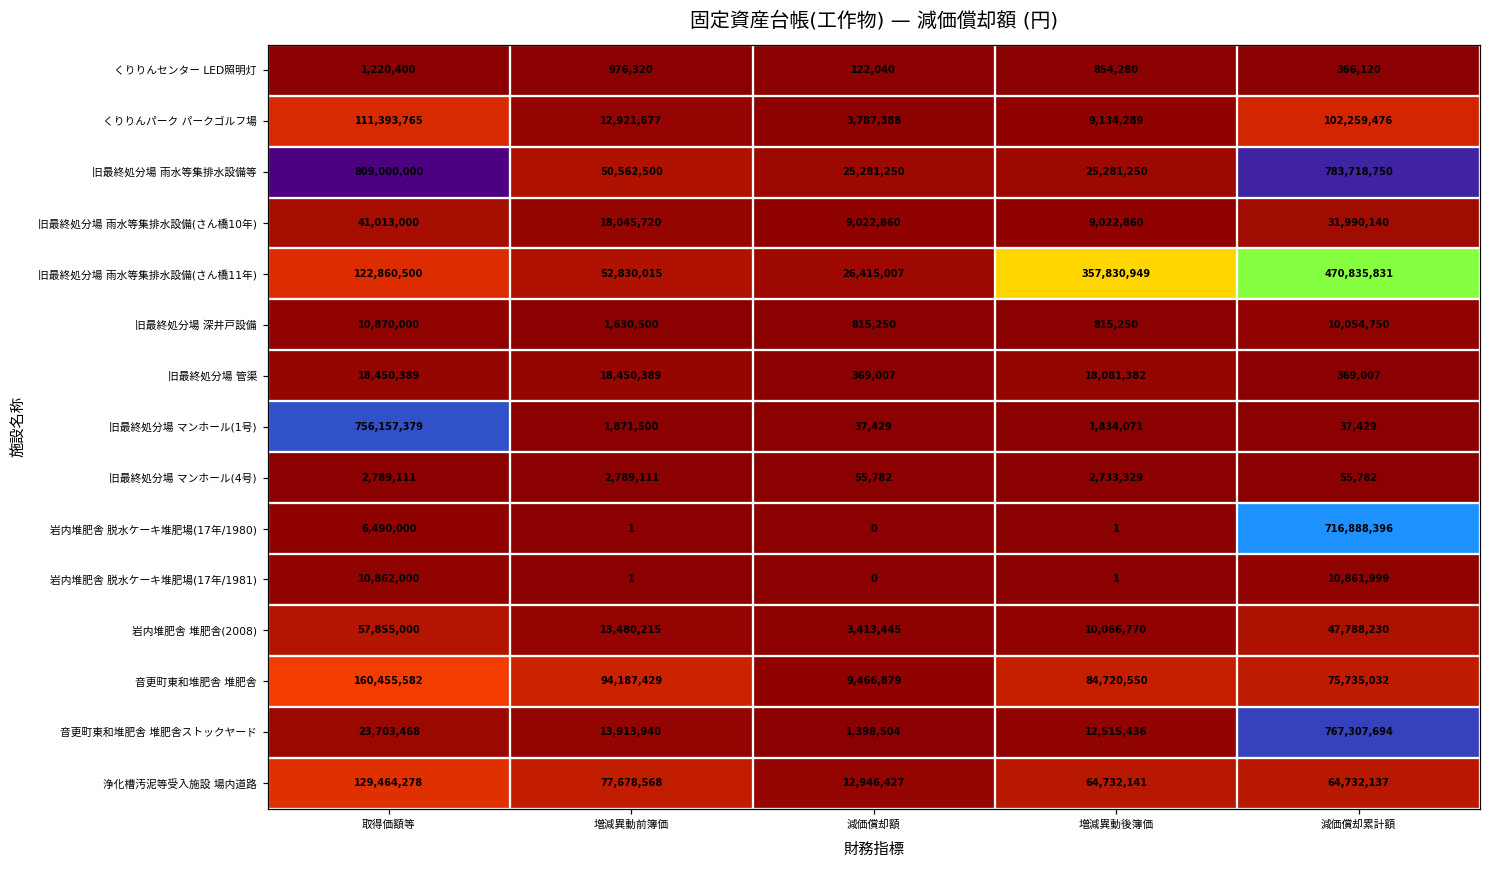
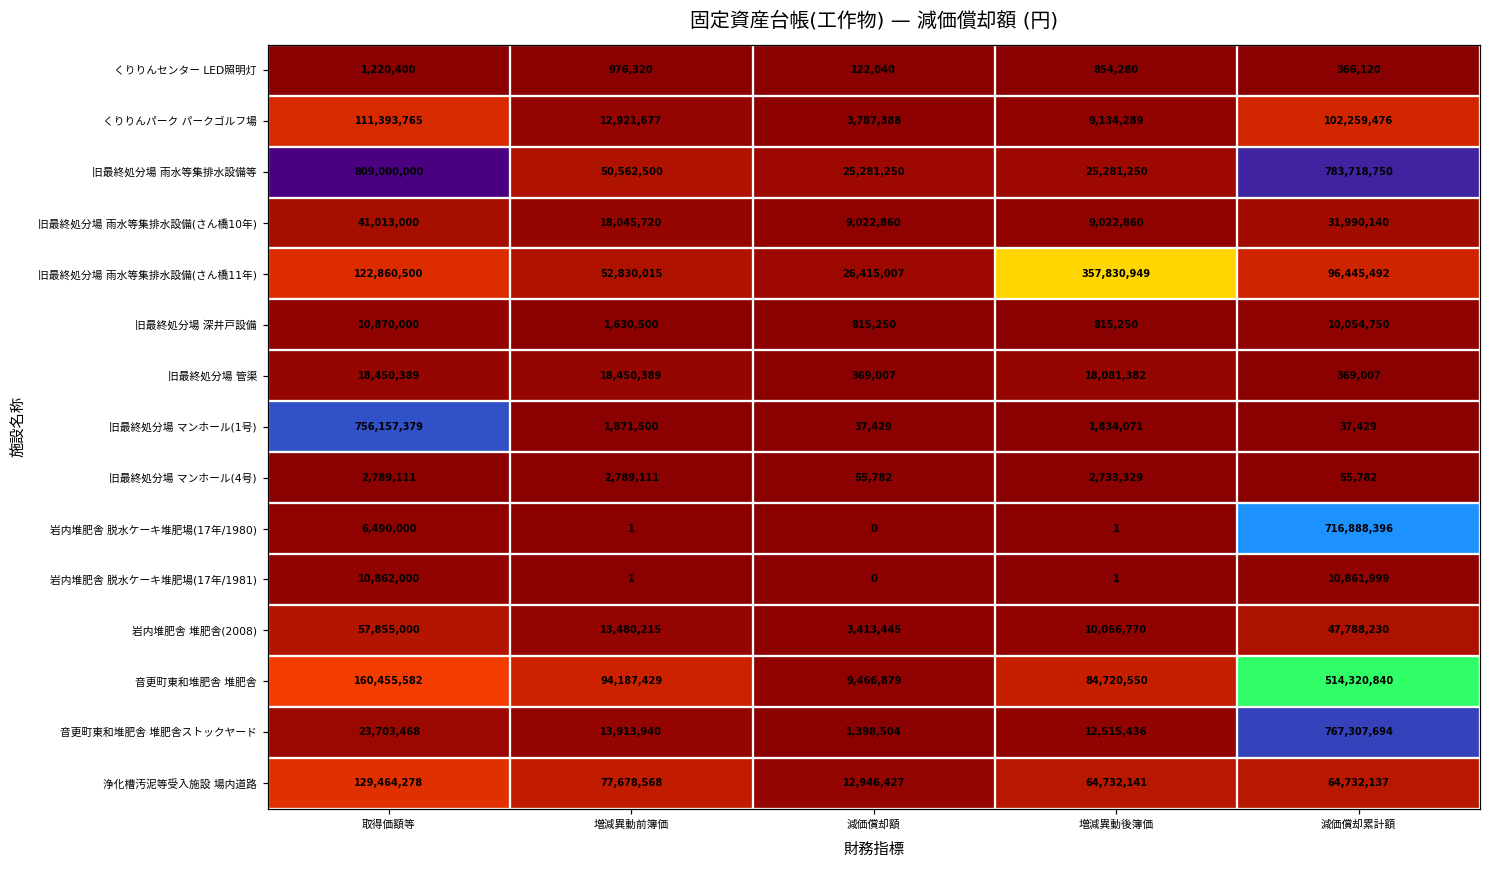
  {
    "くりりんセンター LED照明灯": {
      "取得価額等": "1,220,400",
      "増減異動前簿価": "976,320",
      "減価償却額": "122,040",
      "増減異動後簿価": "854,280",
      "減価償却累計額": "366,120"
    },
    "くりりんパーク パークゴルフ場": {
      "取得価額等": "111,393,765",
      "増減異動前簿価": "12,921,677",
      "減価償却額": "3,787,388",
      "増減異動後簿価": "9,134,289",
      "減価償却累計額": "102,259,476"
    },
    "旧最終処分場 雨水等集排水設備等": {
      "取得価額等": "809,000,000",
      "増減異動前簿価": "50,562,500",
      "減価償却額": "25,281,250",
      "増減異動後簿価": "25,281,250",
      "減価償却累計額": "783,718,750"
    },
    "旧最終処分場 雨水等集排水設備(さん橋10年)": {
      "取得価額等": "41,013,000",
      "増減異動前簿価": "18,045,720",
      "減価償却額": "9,022,860",
      "増減異動後簿価": "9,022,860",
      "減価償却累計額": "31,990,140"
    },
    "旧最終処分場 雨水等集排水設備(さん橋11年)": {
      "取得価額等": "122,860,500",
      "増減異動前簿価": "52,830,015",
      "減価償却額": "26,415,007",
      "増減異動後簿価": "357,830,949",
-     "減価償却累計額": "470,835,831"
+     "減価償却累計額": "96,445,492"
    },
    "旧最終処分場 深井戸設備": {
      "取得価額等": "10,870,000",
      "増減異動前簿価": "1,630,500",
      "減価償却額": "815,250",
      "増減異動後簿価": "815,250",
      "減価償却累計額": "10,054,750"
    },
    "旧最終処分場 管渠": {
      "取得価額等": "18,450,389",
      "増減異動前簿価": "18,450,389",
      "減価償却額": "369,007",
      "増減異動後簿価": "18,081,382",
      "減価償却累計額": "369,007"
    },
    "旧最終処分場 マンホール(1号)": {
      "取得価額等": "756,157,379",
      "増減異動前簿価": "1,871,500",
      "減価償却額": "37,429",
      "増減異動後簿価": "1,834,071",
      "減価償却累計額": "37,429"
    },
    "旧最終処分場 マンホール(4号)": {
      "取得価額等": "2,789,111",
      "増減異動前簿価": "2,789,111",
      "減価償却額": "55,782",
      "増減異動後簿価": "2,733,329",
      "減価償却累計額": "55,782"
    },
    "岩内堆肥舎 脱水ケーキ堆肥場(17年/1980)": {
      "取得価額等": "6,490,000",
      "増減異動前簿価": "1",
      "減価償却額": "0",
      "増減異動後簿価": "1",
      "減価償却累計額": "716,888,396"
    },
    "岩内堆肥舎 脱水ケーキ堆肥場(17年/1981)": {
      "取得価額等": "10,862,000",
      "増減異動前簿価": "1",
      "減価償却額": "0",
      "増減異動後簿価": "1",
      "減価償却累計額": "10,861,999"
    },
    "岩内堆肥舎 堆肥舎(2008)": {
      "取得価額等": "57,855,000",
      "増減異動前簿価": "13,480,215",
      "減価償却額": "3,413,445",
      "増減異動後簿価": "10,066,770",
      "減価償却累計額": "47,788,230"
    },
    "音更町東和堆肥舎 堆肥舎": {
      "取得価額等": "160,455,582",
      "増減異動前簿価": "94,187,429",
      "減価償却額": "9,466,879",
      "増減異動後簿価": "84,720,550",
-     "減価償却累計額": "75,735,032"
+     "減価償却累計額": "514,320,840"
    },
    "音更町東和堆肥舎 堆肥舎ストックヤード": {
      "取得価額等": "23,703,468",
      "増減異動前簿価": "13,913,940",
      "減価償却額": "1,398,504",
      "増減異動後簿価": "12,515,436",
      "減価償却累計額": "767,307,694"
    },
    "浄化槽汚泥等受入施設 場内道路": {
      "取得価額等": "129,464,278",
      "増減異動前簿価": "77,678,568",
      "減価償却額": "12,946,427",
      "増減異動後簿価": "64,732,141",
      "減価償却累計額": "64,732,137"
    }
  }
